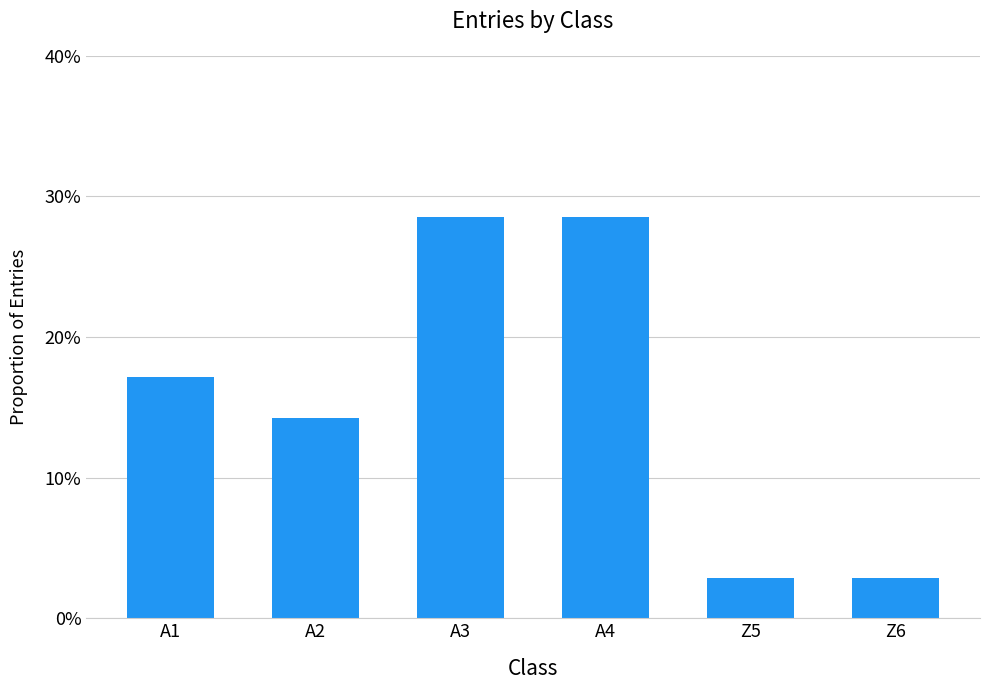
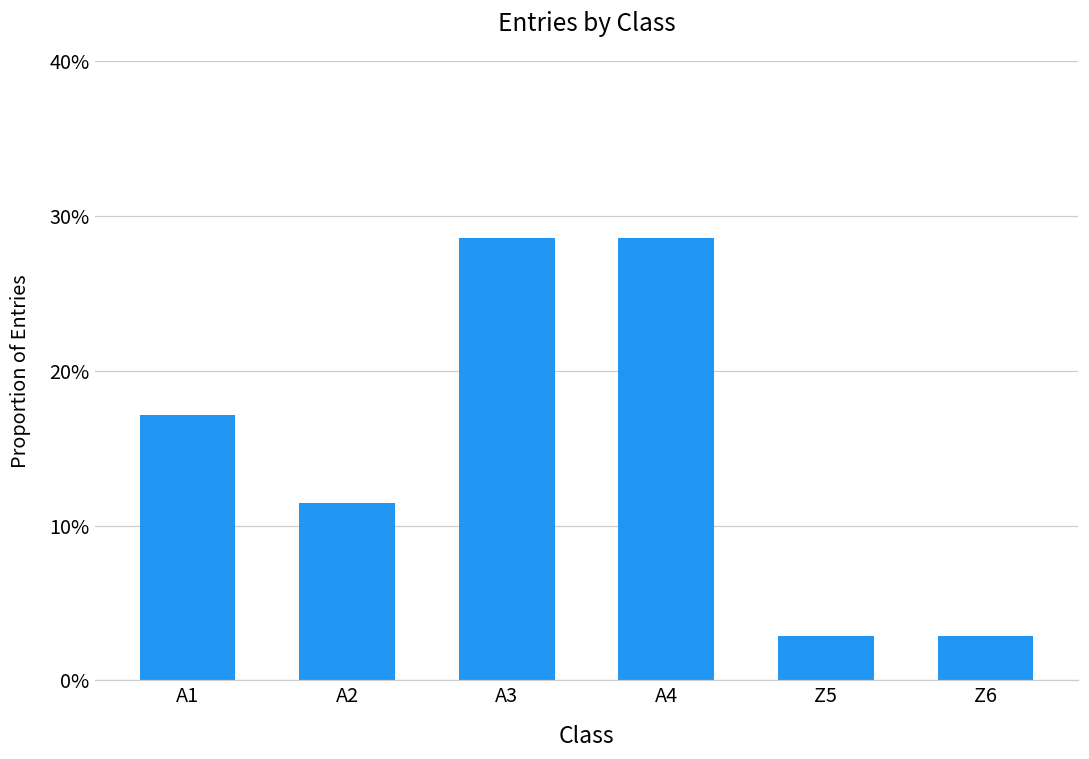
  {
    "A1": "17.1%",
-   "A2": "14.3%",
+   "A2": "11.4%",
    "A3": "28.6%",
    "A4": "28.6%",
    "Z5": "2.9%",
    "Z6": "2.9%"
  }
